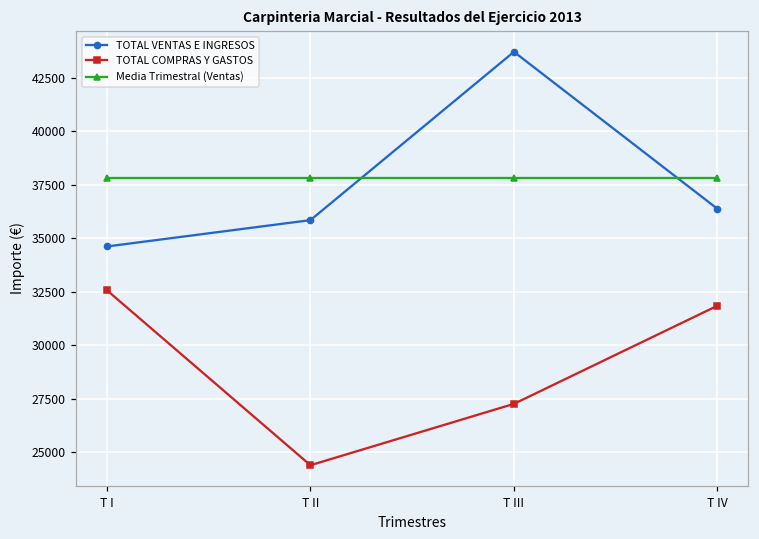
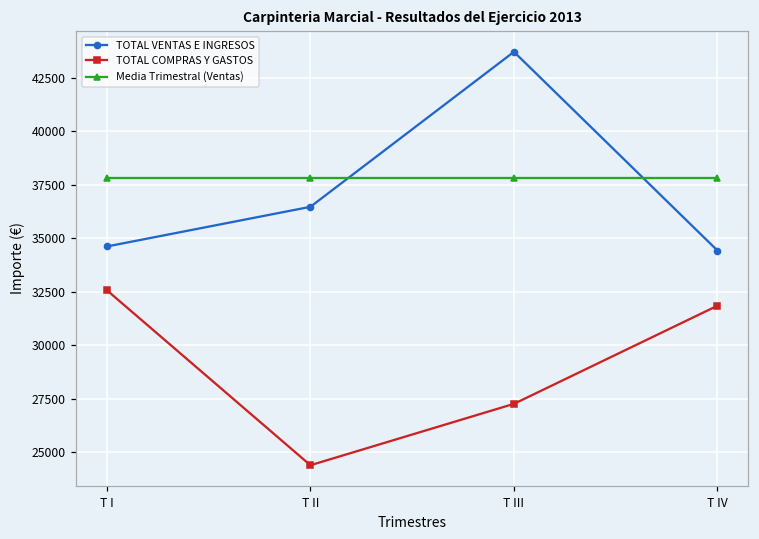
  {
    "TOTAL VENTAS E INGRESOS": {
      "T I": 34600,
-     "T II": 35800,
+     "T II": 36500,
      "T III": 43700,
-     "T IV": 36400
+     "T IV": 34400
    },
    "TOTAL COMPRAS Y GASTOS": {
      "T I": 32600,
      "T II": 24400,
      "T III": 27300,
      "T IV": 31800
    },
    "Media Trimestral (Ventas)": {
      "T I": 37800,
      "T II": 37800,
      "T III": 37800,
      "T IV": 37800
    }
  }
